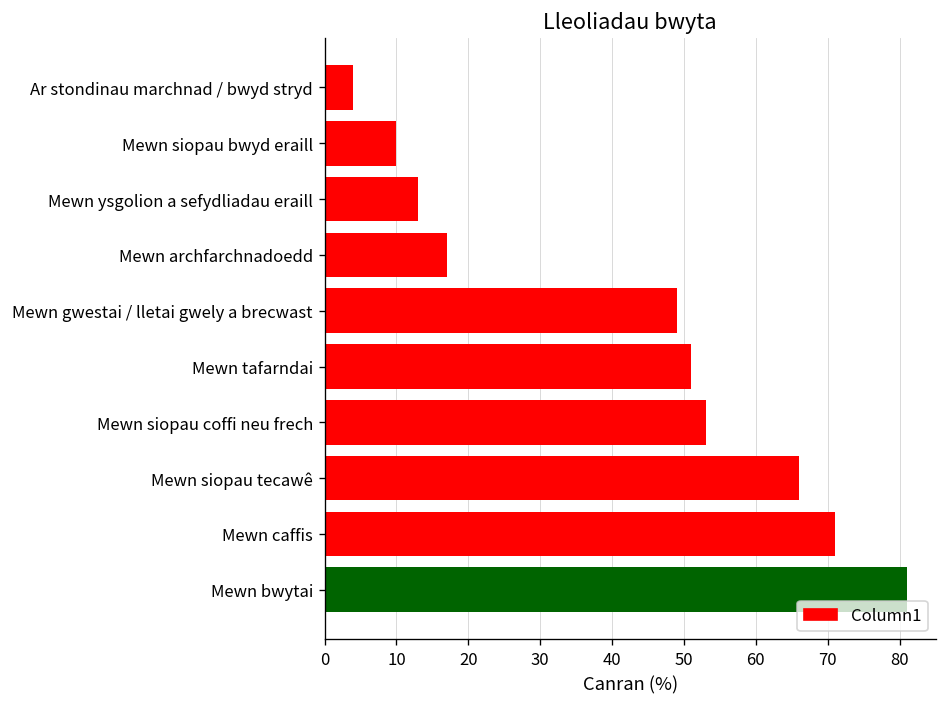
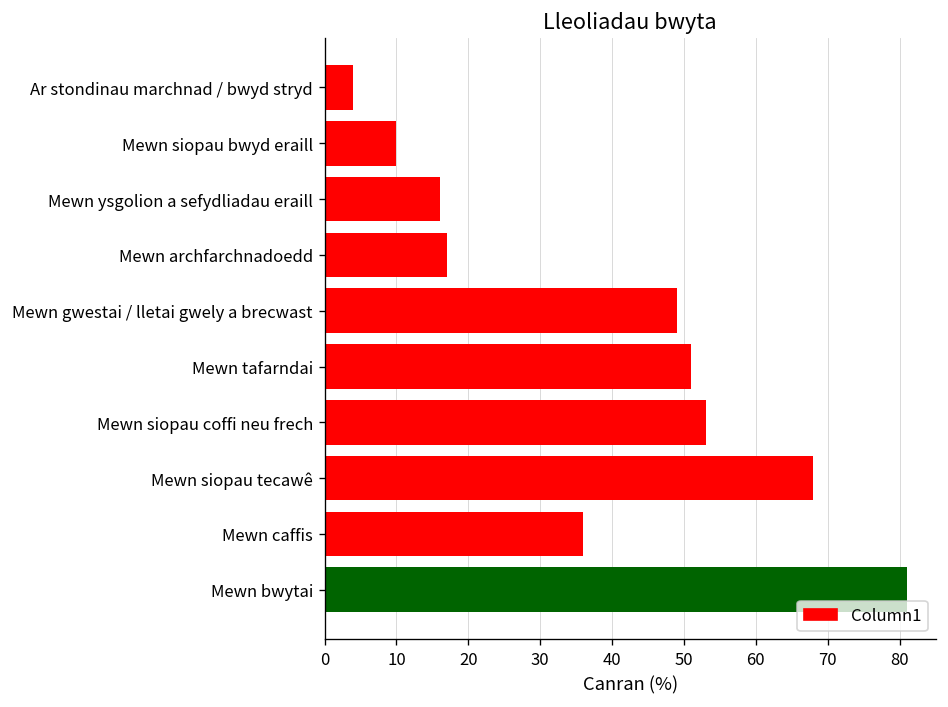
  {
    "Ar stondinau marchnad / bwyd stryd": 4,
    "Mewn siopau bwyd eraill": 10,
-   "Mewn ysgolion a sefydliadau eraill": 13,
+   "Mewn ysgolion a sefydliadau eraill": 16,
    "Mewn archfarchnadoedd": 17,
    "Mewn gwestai / lletai gwely a brecwast": 49,
    "Mewn tafarndai": 51,
    "Mewn siopau coffi neu frech": 53,
-   "Mewn siopau tecawê": 66,
-   "Mewn caffis": 71,
+   "Mewn siopau tecawê": 68,
+   "Mewn caffis": 36,
    "Mewn bwytai": 81
  }
